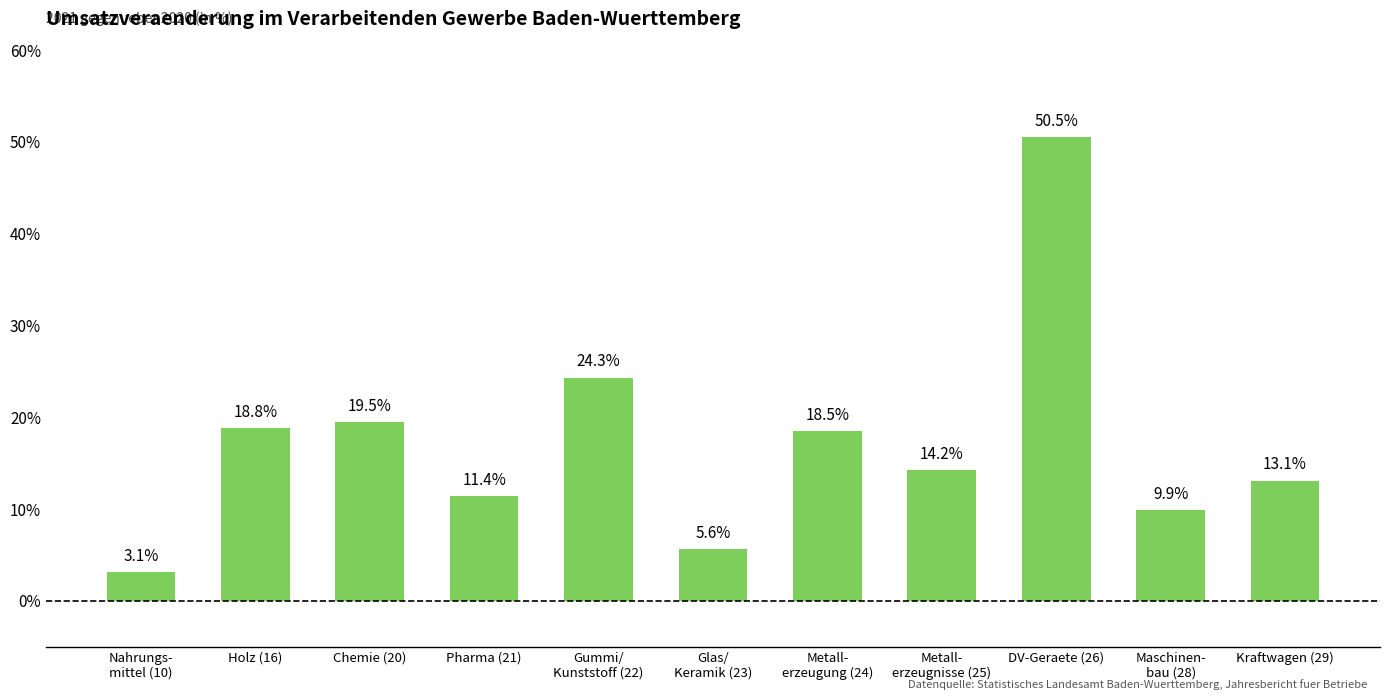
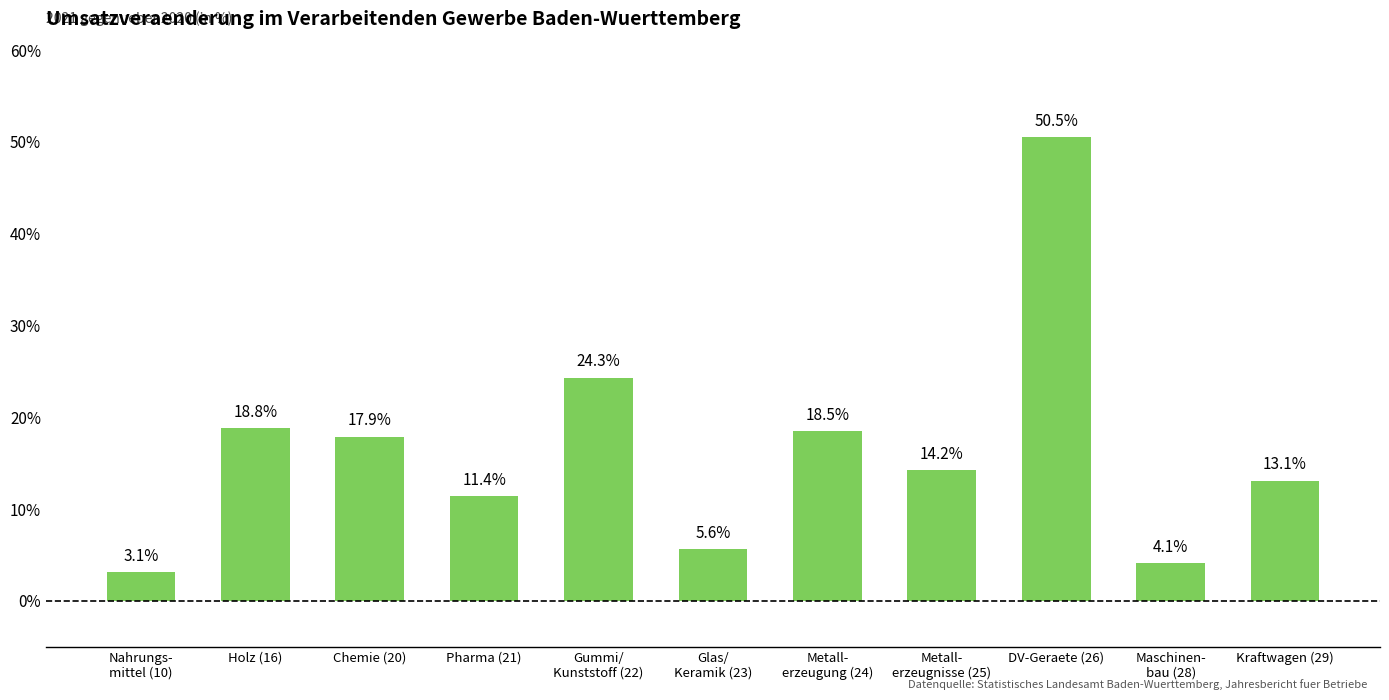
  {
    "Nahrungs- mittel (10)": "3.1%",
    "Holz (16)": "18.8%",
-   "Chemie (20)": "19.5%",
+   "Chemie (20)": "17.9%",
    "Pharma (21)": "11.4%",
    "Gummi/ Kunststoff (22)": "24.3%",
    "Glas/ Keramik (23)": "5.6%",
    "Metall- erzeugung (24)": "18.5%",
    "Metall- erzeugnisse (25)": "14.2%",
    "DV-Geraete (26)": "50.5%",
-   "Maschinen- bau (28)": "9.9%",
+   "Maschinen- bau (28)": "4.1%",
    "Kraftwagen (29)": "13.1%"
  }
